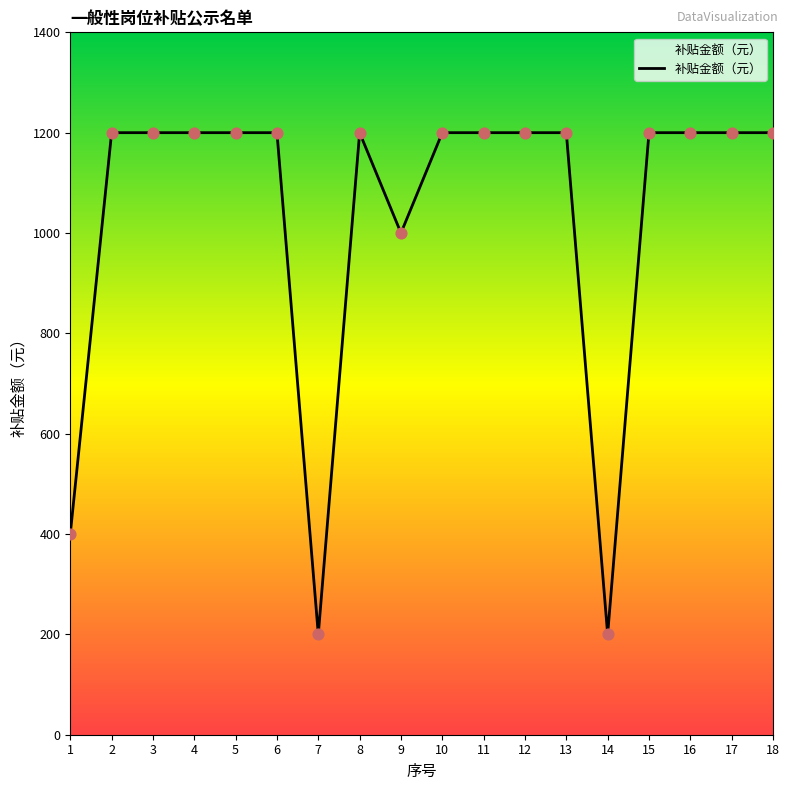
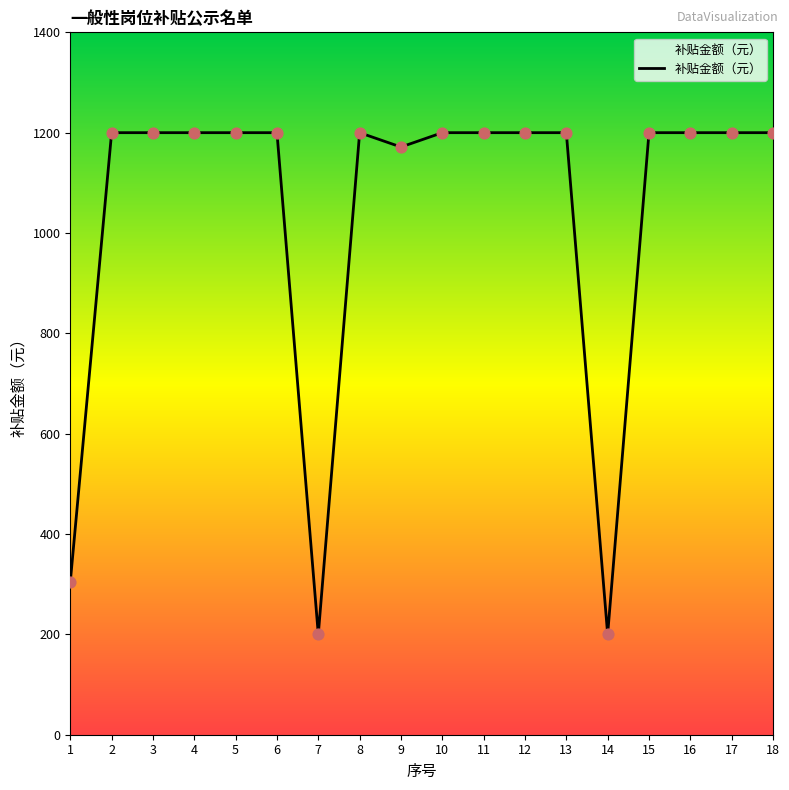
  {
-   "1": 400,
+   "1": 300,
    "2": 1200,
    "3": 1200,
    "4": 1200,
    "5": 1200,
    "6": 1200,
    "7": 200,
    "8": 1200,
-   "9": 1000,
+   "9": 1170,
    "10": 1200,
    "11": 1200,
    "12": 1200,
    "13": 1200,
    "14": 200,
    "15": 1200,
    "16": 1200,
    "17": 1200,
    "18": 1200
  }
